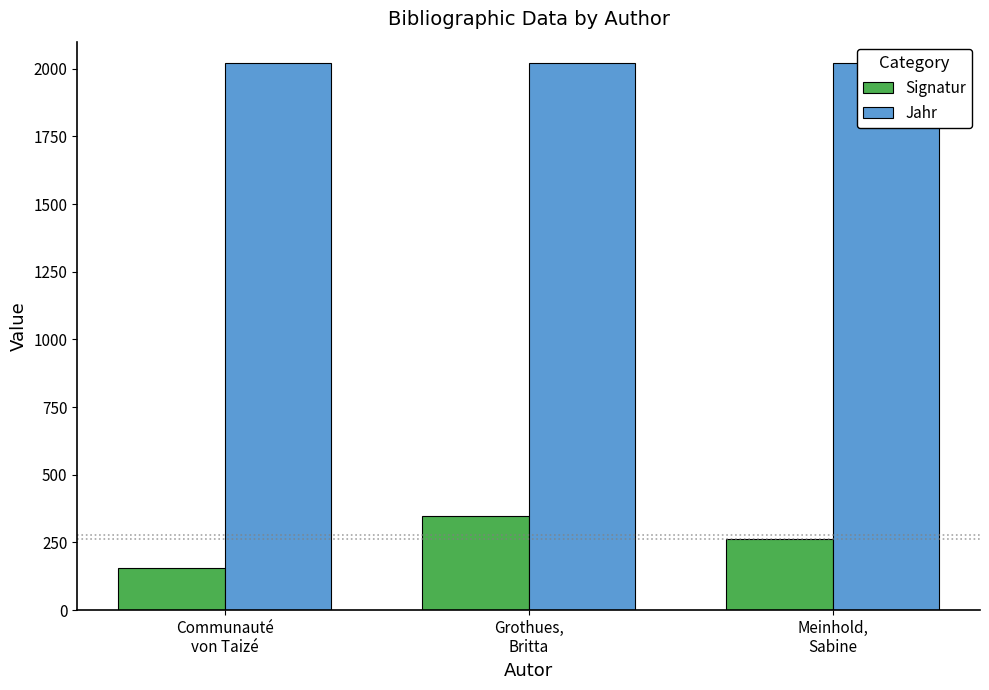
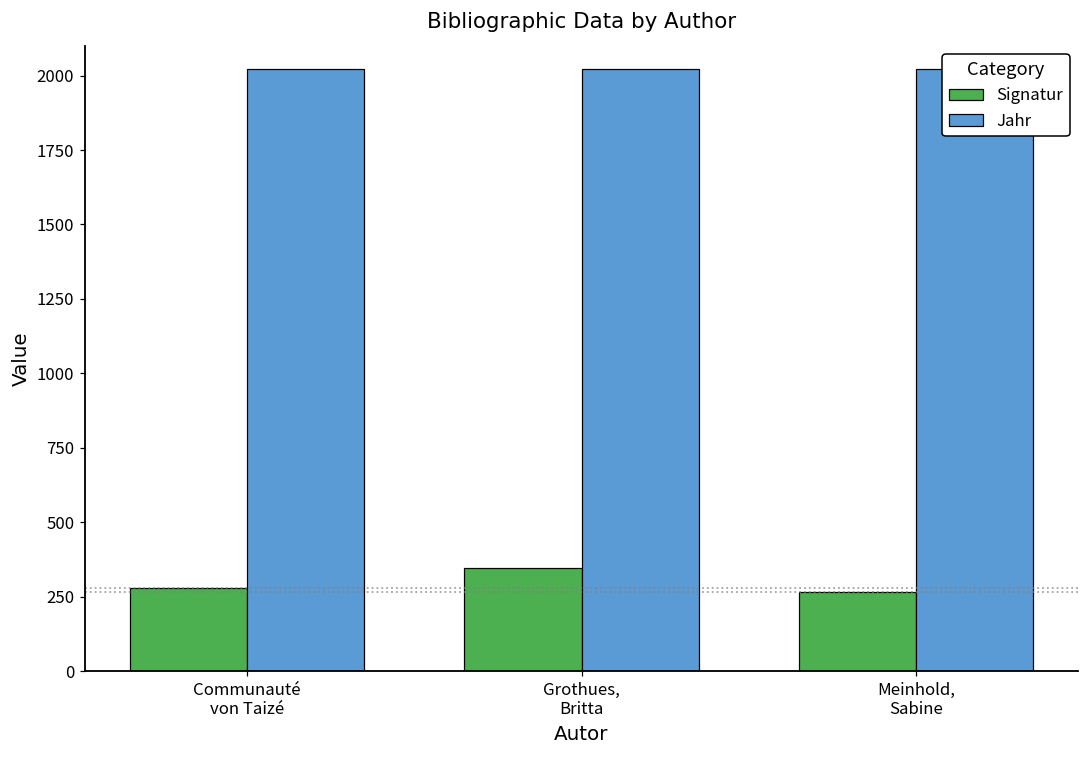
  {
    "Signatur": {
-     "Communauté von Taizé": 160,
+     "Communauté von Taizé": 280,
      "Grothues, Britta": 350,
      "Meinhold, Sabine": 260
    },
    "Jahr": {
      "Communauté von Taizé": 2020,
      "Grothues, Britta": 2020
    }
  }
